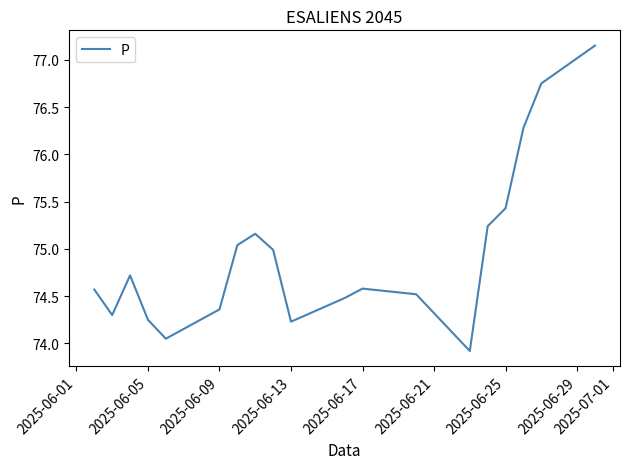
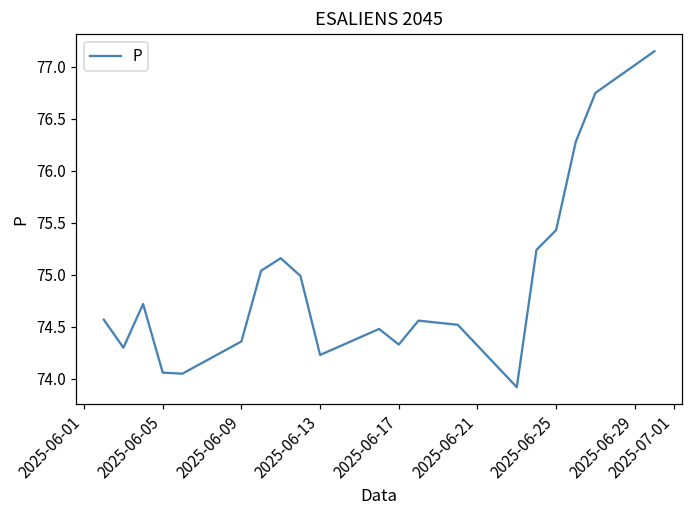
  {
-   "2025-06-05": 74.3,
+   "2025-06-05": 74.1,
    "2025-06-09": 74.4,
    "2025-06-13": 74.2,
-   "2025-06-17": 74.6,
+   "2025-06-17": 74.3,
    "2025-06-25": 75.4
  }
